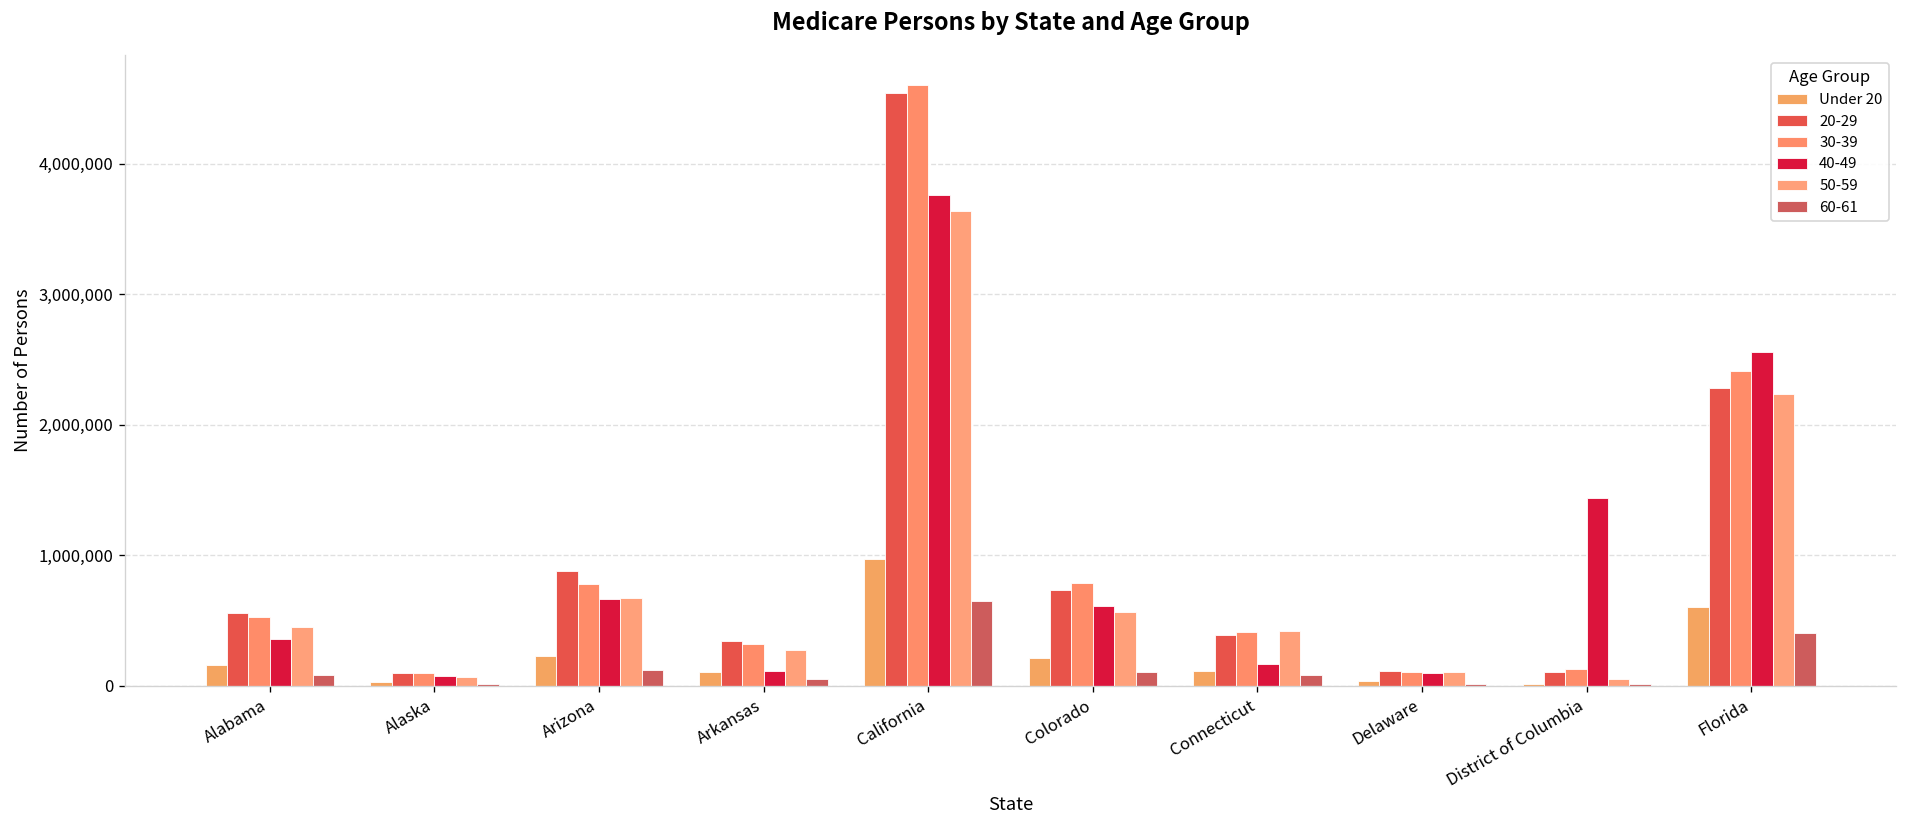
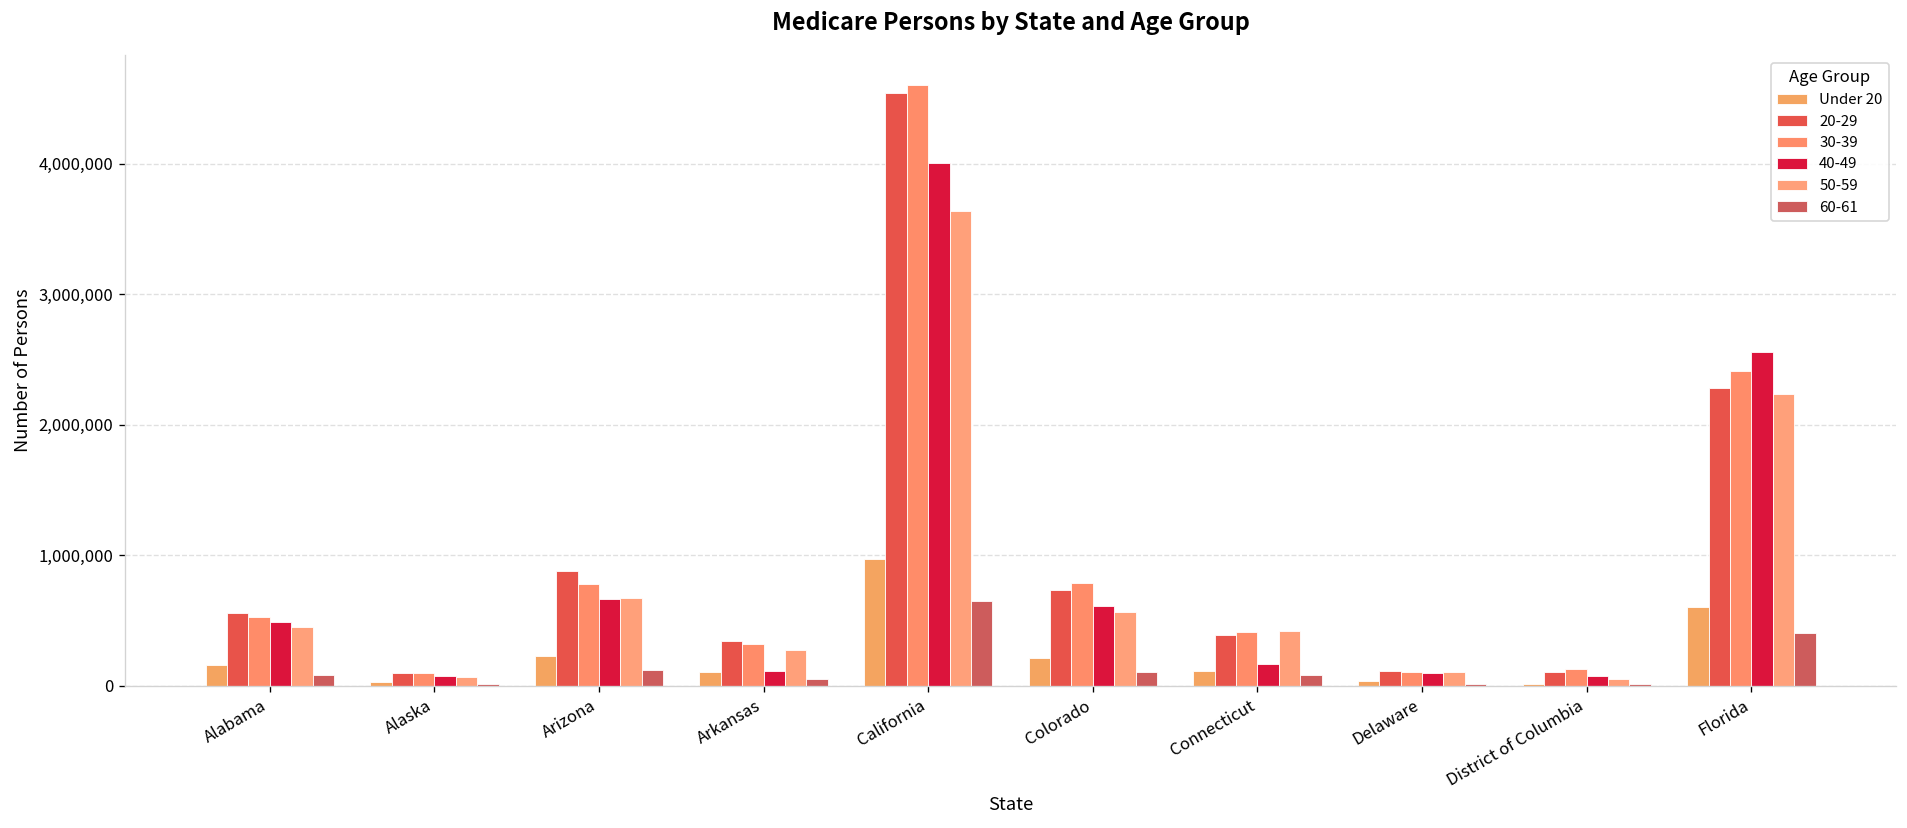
  {
    "40-49": {
-     "Alabama": "360,000",
+     "Alabama": "490,000",
      "Alaska": "80,000",
      "Arizona": "670,000",
      "Arkansas": "110,000",
-     "California": "3,760,000",
+     "California": "4,010,000",
      "Colorado": "610,000",
      "Connecticut": "170,000",
      "Delaware": "100,000",
-     "District of Columbia": "1,440,000",
+     "District of Columbia": "70,000",
      "Florida": "2,560,000"
    }
  }
